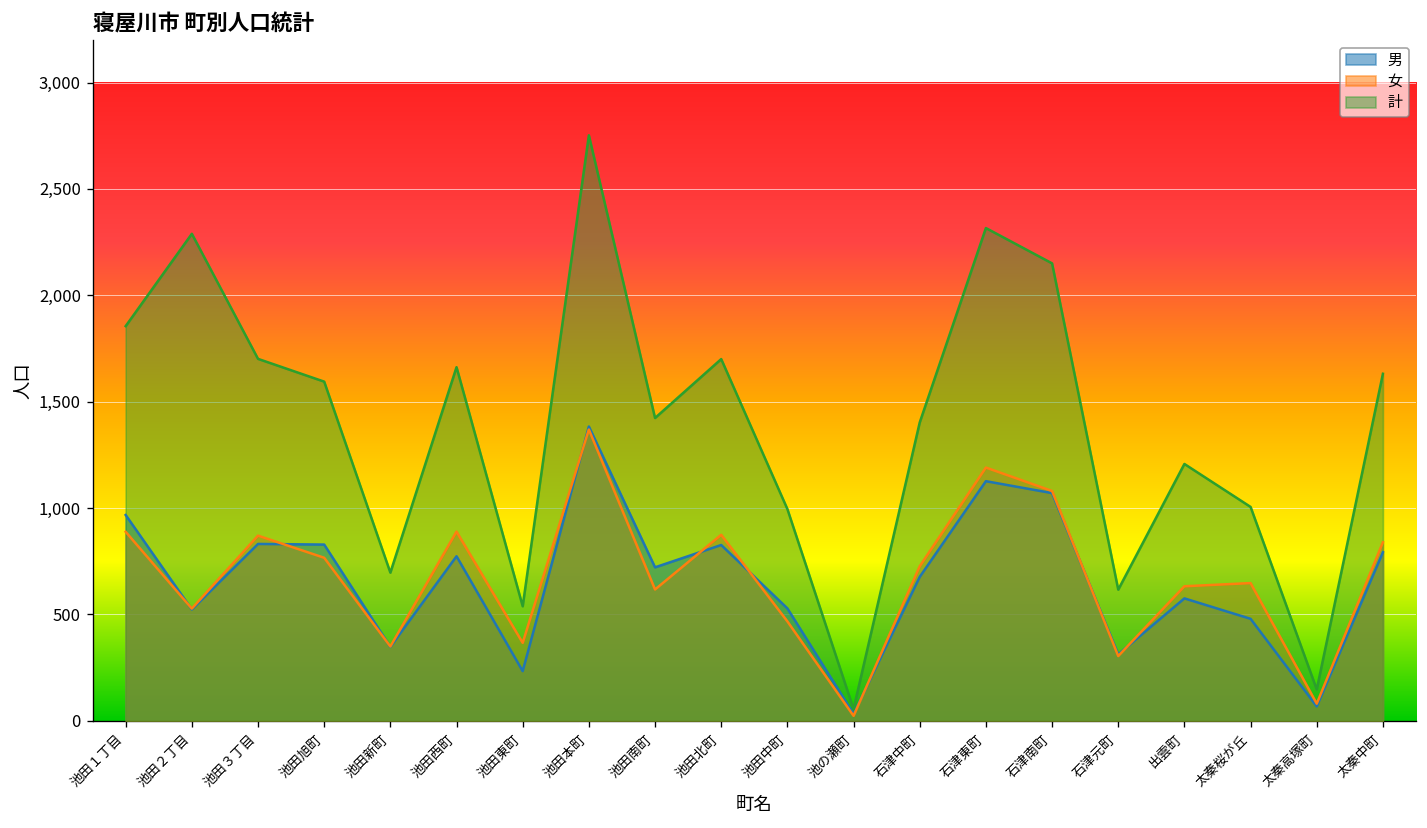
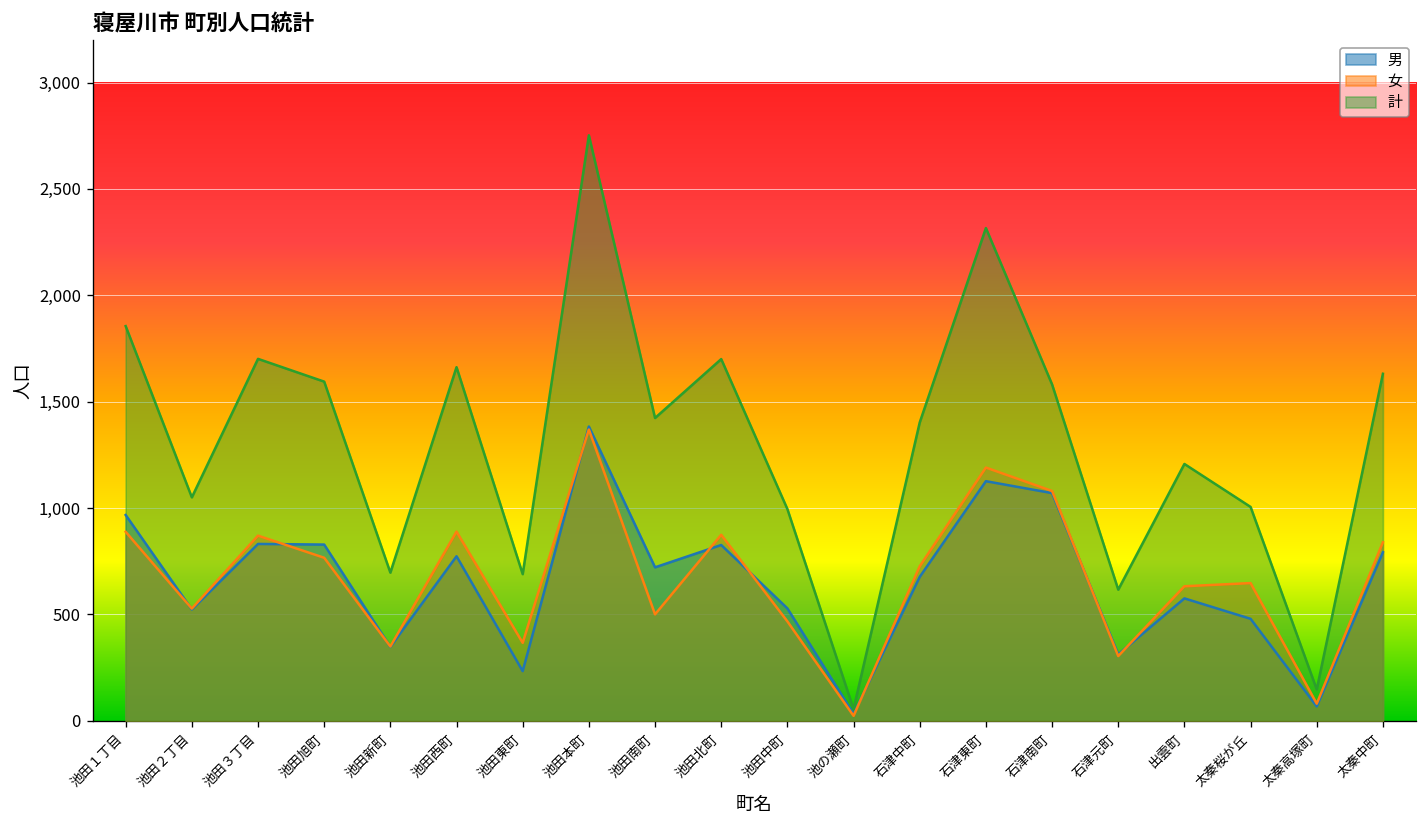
  {
    "男": {
      "池田１丁目": "970",
      "池田３丁目": "830",
      "池田旭町": "830",
      "池田西町": "770",
      "池田東町": "230",
      "池田南町": "720",
      "池田北町": "830",
      "池田中町": "530",
      "石津中町": "680",
      "石津東町": "1,130",
      "出雲町": "580",
      "太秦桜が丘": "480",
      "太秦中町": "790"
    },
    "女": {
      "池田１丁目": "890",
      "池田３丁目": "870",
      "池田旭町": "770",
      "池田西町": "890",
      "池田東町": "370",
-     "池田南町": "620",
+     "池田南町": "500",
      "池田北町": "870",
      "池田中町": "470",
      "石津中町": "730",
      "石津東町": "1,190",
      "出雲町": "630",
      "太秦桜が丘": "650",
      "太秦中町": "840"
    },
    "計": {
      "池田１丁目": "1,860",
-     "池田２丁目": "2,290",
+     "池田２丁目": "1,050",
      "池田３丁目": "1,700",
      "池田旭町": "1,590",
      "池田新町": "700",
      "池田西町": "1,660",
-     "池田東町": "540",
+     "池田東町": "690",
      "池田本町": "2,750",
      "池田南町": "1,420",
      "池田北町": "1,700",
      "池田中町": "1,000",
      "池の瀬町": "60",
      "石津中町": "1,400",
      "石津東町": "2,320",
-     "石津南町": "2,150",
+     "石津南町": "1,580",
      "石津元町": "620",
      "出雲町": "1,210",
      "太秦桜が丘": "1,010",
      "太秦高塚町": "150",
      "太秦中町": "1,630"
    }
  }
